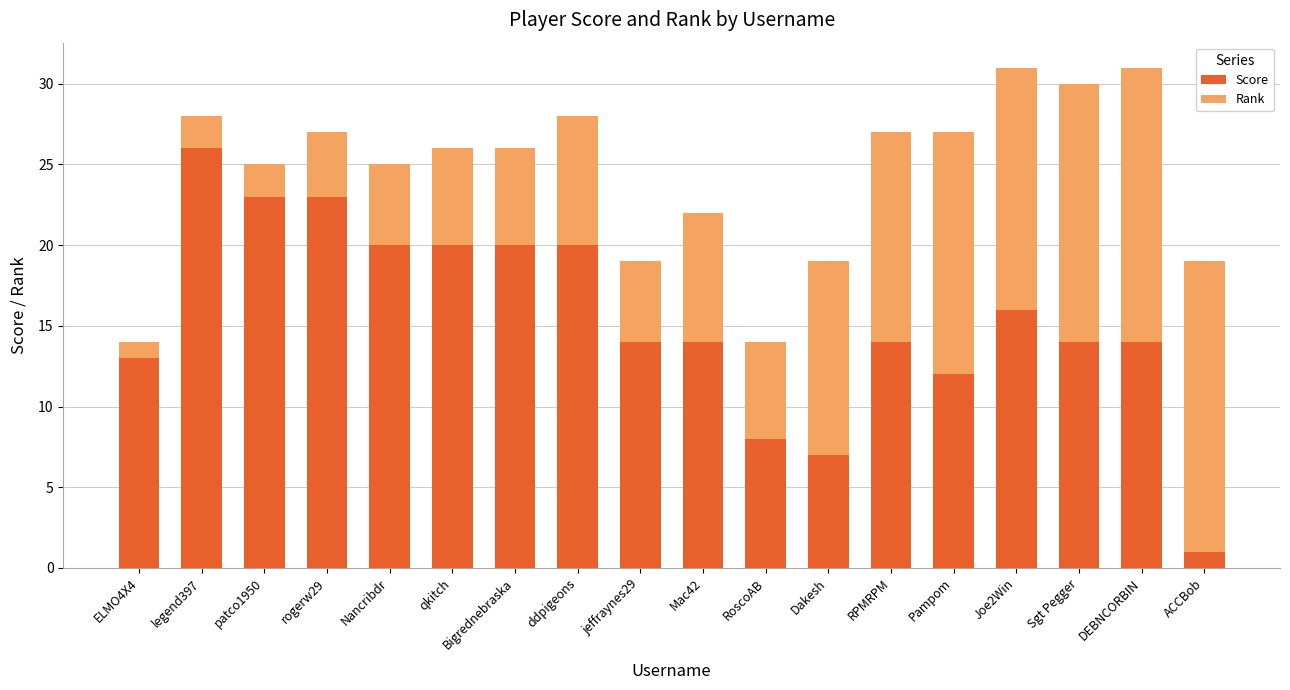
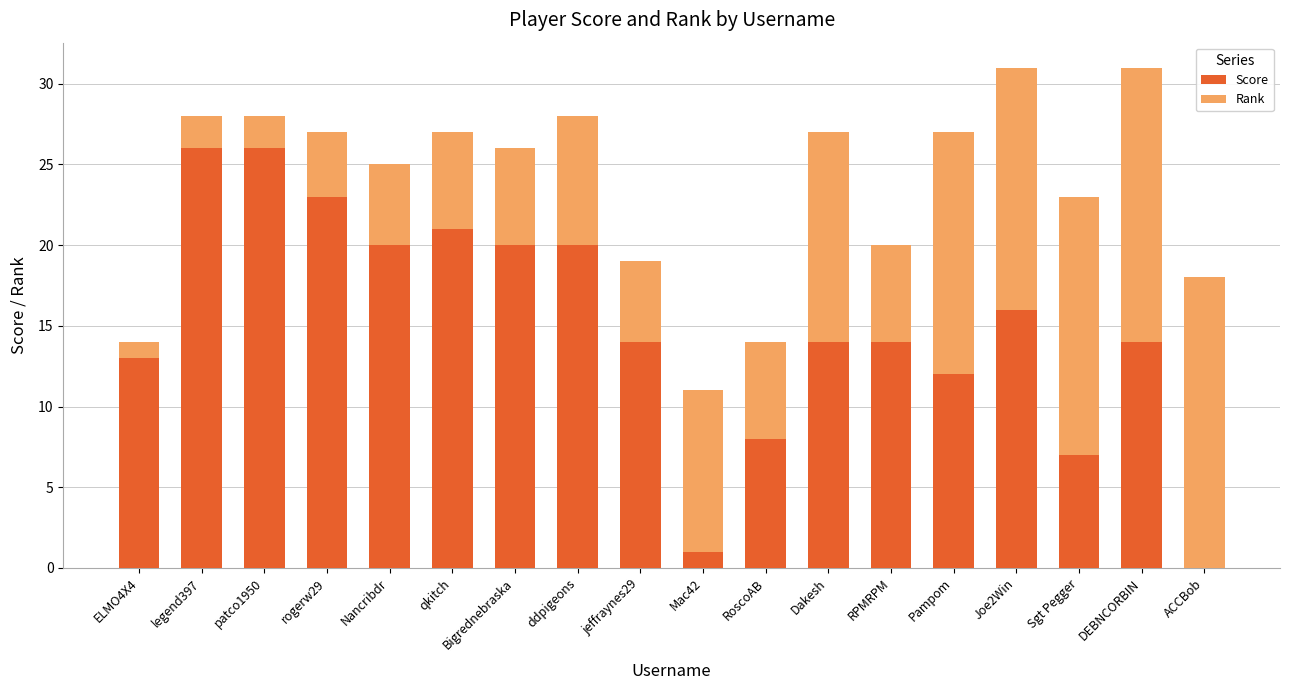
  {
    "Score": {
      "ELMO4X4": 13,
      "legend397": 26,
-     "patco1950": 23,
+     "patco1950": 26,
      "rogerw29": 23,
      "Nancribdr": 20,
-     "qkitch": 20,
+     "qkitch": 21,
      "Bigrednebraska": 20,
      "ddpigeons": 20,
      "jeffraynes29": 14,
-     "Mac42": 14,
+     "Mac42": 1,
      "RoscoAB": 8,
-     "Dakesh": 7,
+     "Dakesh": 14,
      "RPMRPM": 14,
      "Pampom": 12,
      "Joe2Win": 16,
-     "Sgt Pegger": 14,
+     "Sgt Pegger": 7,
      "DEBNCORBIN": 14,
-     "ACCBob": 1
+     "ACCBob": 0
    },
    "Rank": {
      "ELMO4X4": 1,
      "legend397": 2,
      "patco1950": 2,
      "rogerw29": 4,
      "Nancribdr": 5,
      "qkitch": 6,
      "Bigrednebraska": 6,
      "ddpigeons": 8,
      "jeffraynes29": 5,
-     "Mac42": 8,
+     "Mac42": 10,
      "RoscoAB": 6,
-     "Dakesh": 12,
-     "RPMRPM": 13,
+     "Dakesh": 13,
+     "RPMRPM": 6,
      "Pampom": 15,
      "Joe2Win": 15,
      "Sgt Pegger": 16,
      "DEBNCORBIN": 17,
      "ACCBob": 18
    }
  }
